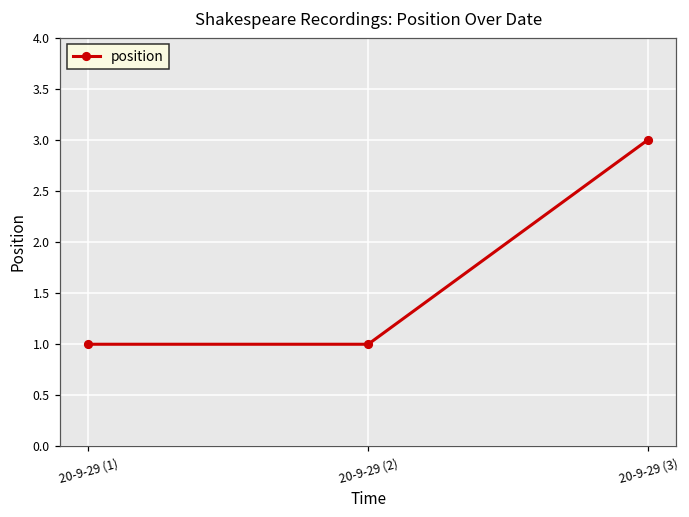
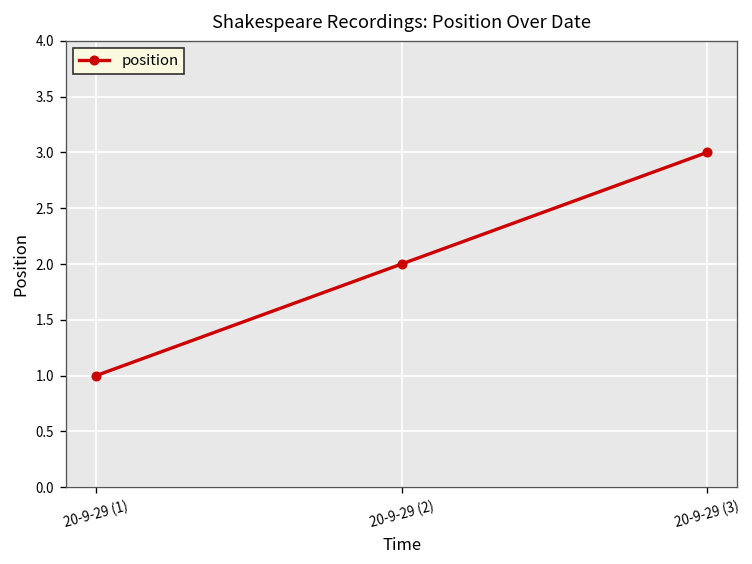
  {
    "20-9-29 (1)": 1,
-   "20-9-29 (2)": 1,
+   "20-9-29 (2)": 2,
    "20-9-29 (3)": 3
  }
